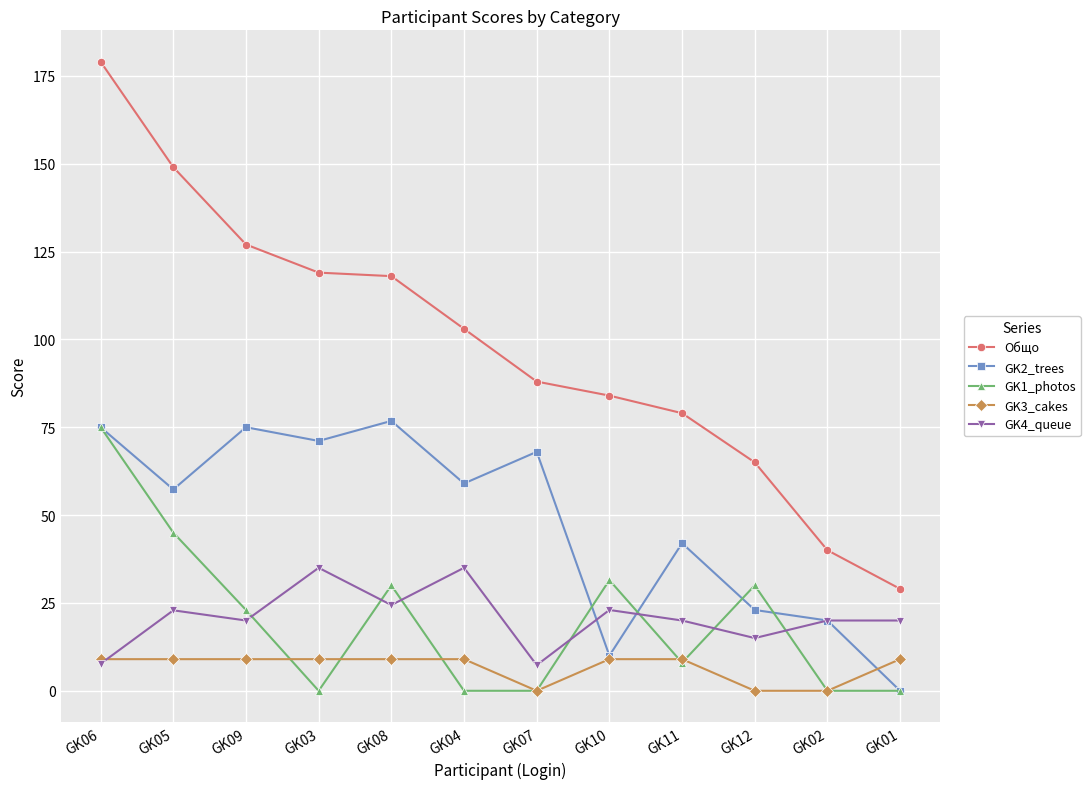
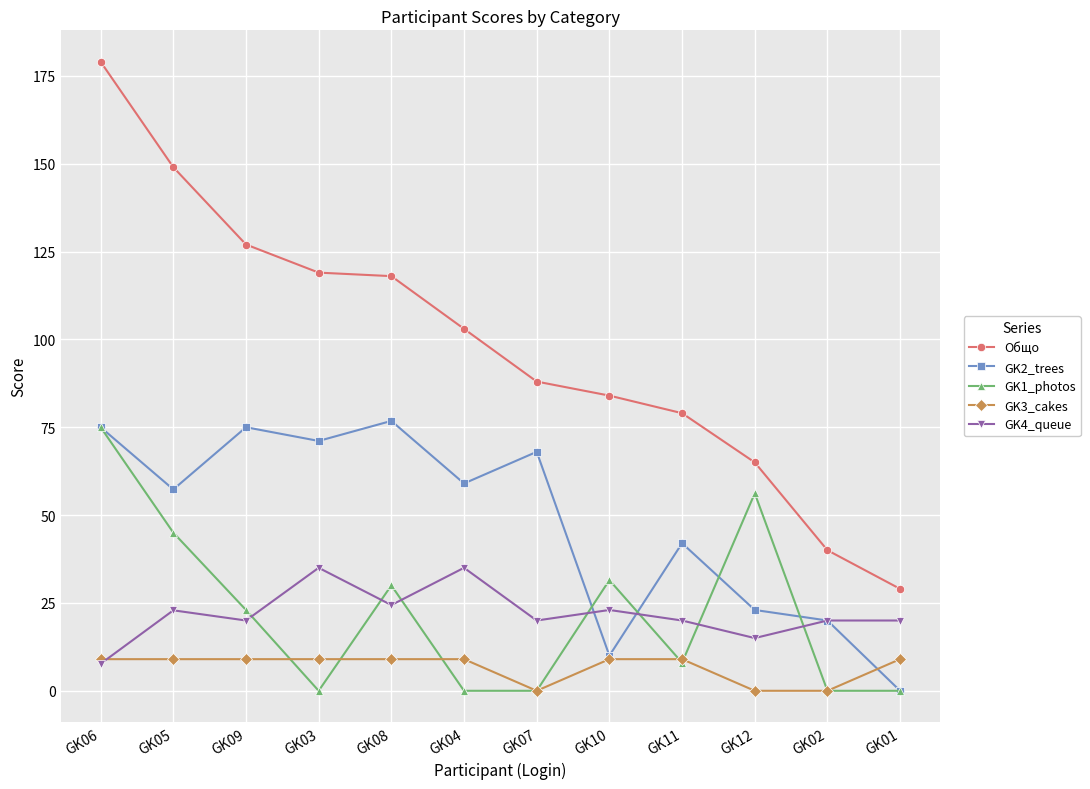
  {
    "GK2_trees": {
      "GK05": 57,
      "GK09": 75,
      "GK03": 71,
      "GK08": 77,
      "GK04": 59,
      "GK07": 68,
      "GK10": 10,
      "GK11": 42,
      "GK12": 23
    },
    "GK1_photos": {
      "GK05": 45,
      "GK09": 23,
      "GK03": 0,
      "GK08": 30,
      "GK04": 0,
      "GK10": 32,
      "GK11": 8,
-     "GK12": 30
+     "GK12": 56
    },
    "GK4_queue": {
      "GK06": 8,
      "GK05": 23,
      "GK09": 20,
      "GK03": 35,
      "GK08": 24,
      "GK04": 35,
-     "GK07": 7,
+     "GK07": 20,
      "GK10": 23,
      "GK11": 20,
      "GK12": 15,
      "GK01": 20
    }
  }
